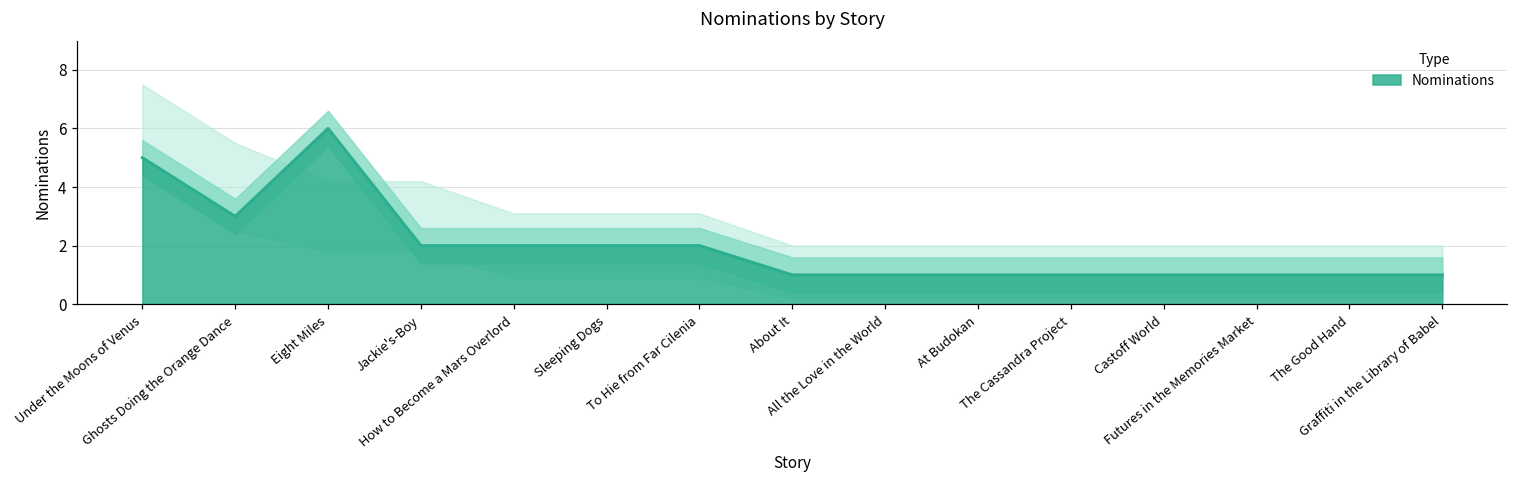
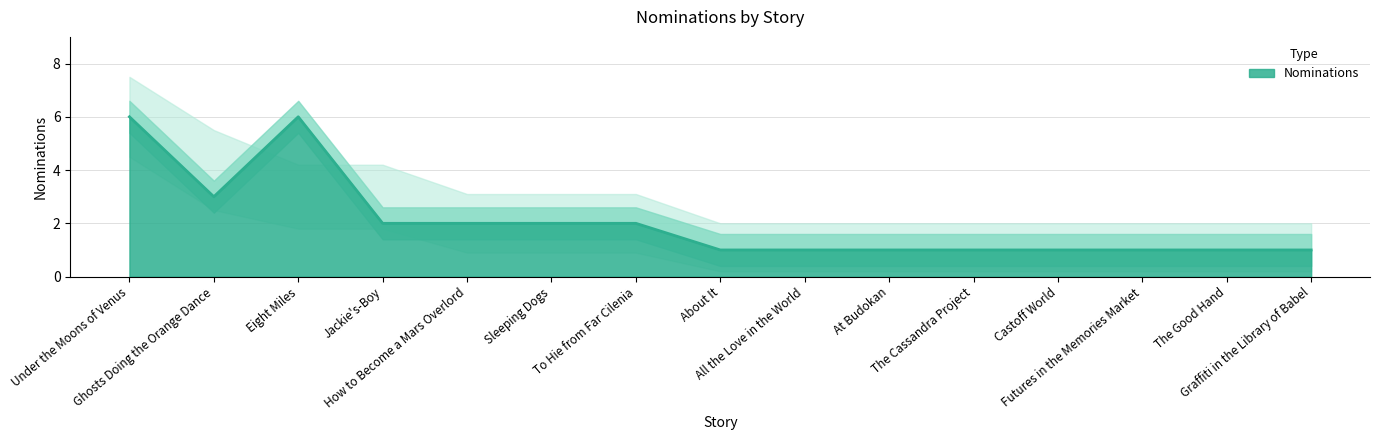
  {
    "Nominations": {
-     "Under the Moons of Venus": 5,
+     "Under the Moons of Venus": 6,
      "Ghosts Doing the Orange Dance": 3,
      "Eight Miles": 6,
      "Jackie's-Boy": 2,
      "How to Become a Mars Overlord": 2,
      "Sleeping Dogs": 2,
      "To Hie from Far Cilenia": 2,
      "About It": 1,
      "All the Love in the World": 1,
      "At Budokan": 1,
      "The Cassandra Project": 1,
      "Castoff World": 1,
      "Futures in the Memories Market": 1,
      "The Good Hand": 1,
      "Graffiti in the Library of Babel": 1
    }
  }
